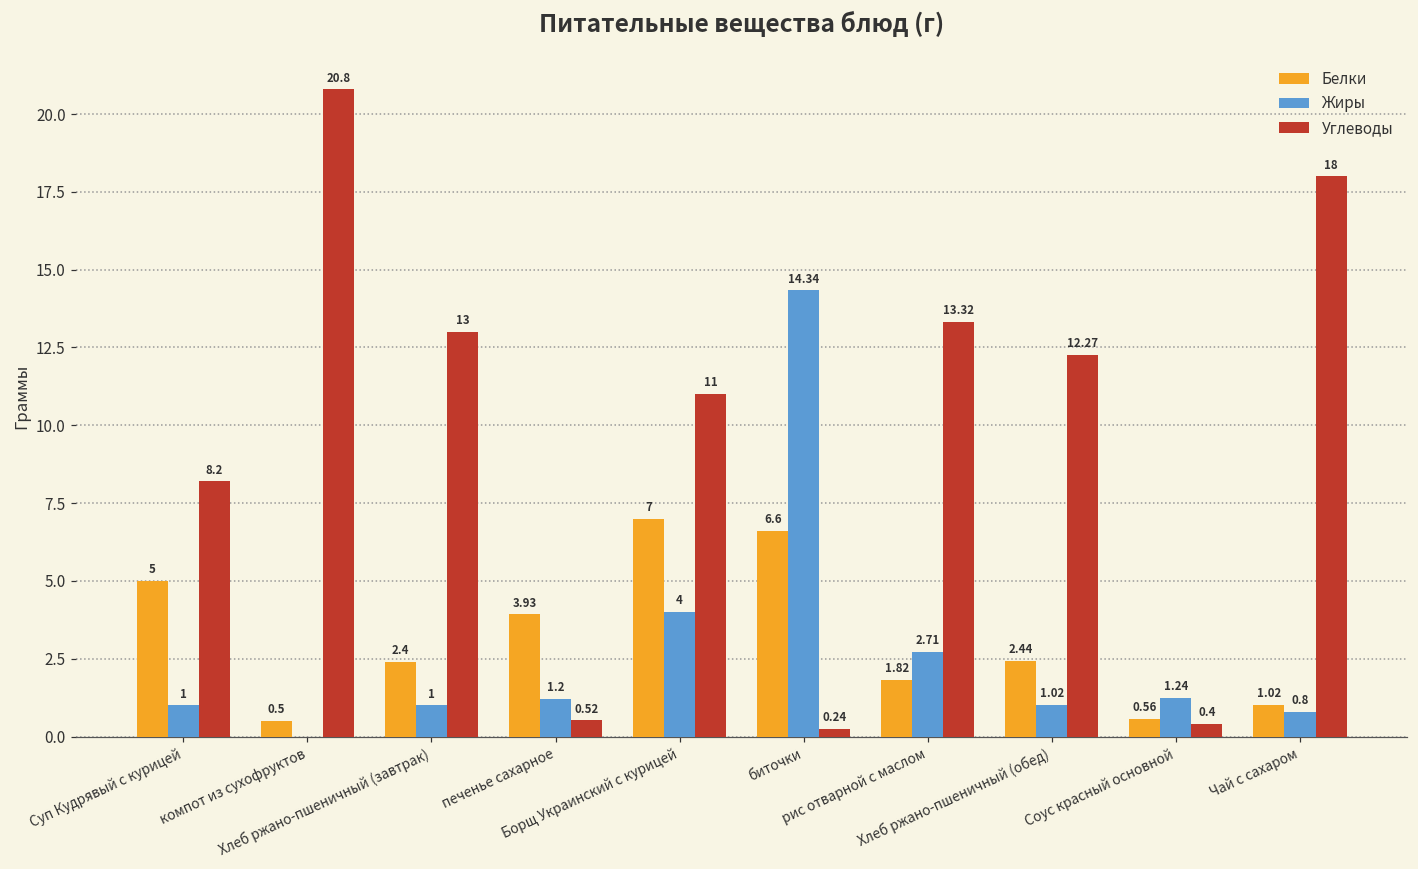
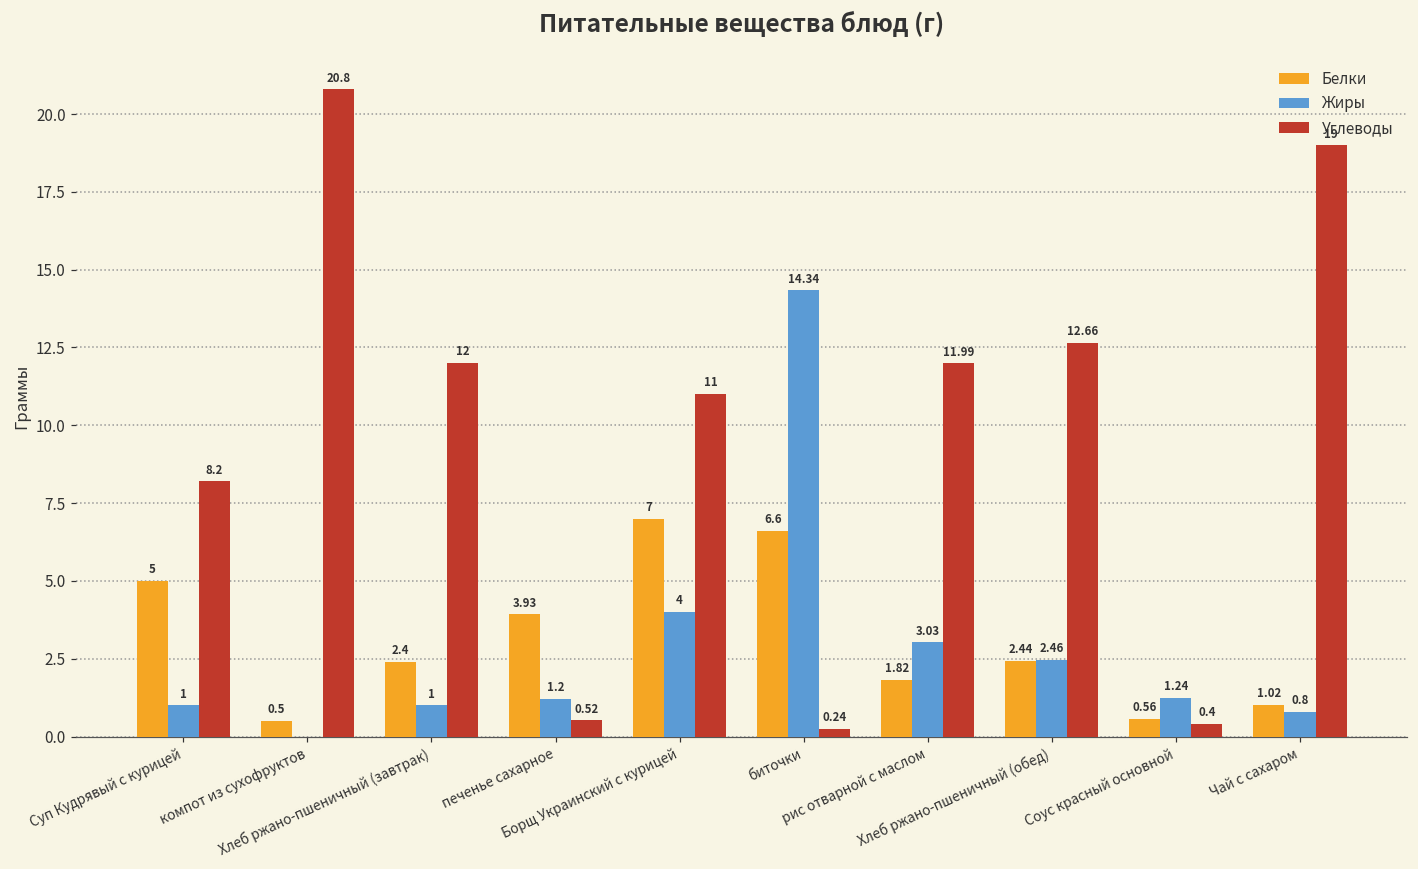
  {
    "Белки": {
      "Суп Кудрявый с курицей": 5,
      "компот из сухофруктов": 0.5,
      "Хлеб ржано-пшеничный (завтрак)": 2.4,
      "печенье сахарное": 3.93,
      "Борщ Украинский с курицей": 7,
      "биточки": 6.6,
      "рис отварной с маслом": 1.82,
      "Хлеб ржано-пшеничный (обед)": 2.44,
      "Соус красный основной": 0.56,
      "Чай с сахаром": 1.02
    },
    "Жиры": {
      "Суп Кудрявый с курицей": 1,
      "Хлеб ржано-пшеничный (завтрак)": 1,
      "печенье сахарное": 1.2,
      "Борщ Украинский с курицей": 4,
      "биточки": 14.34,
-     "рис отварной с маслом": 2.71,
-     "Хлеб ржано-пшеничный (обед)": 1.02,
+     "рис отварной с маслом": 3.03,
+     "Хлеб ржано-пшеничный (обед)": 2.46,
      "Соус красный основной": 1.24,
      "Чай с сахаром": 0.8
    },
    "Углеводы": {
      "Суп Кудрявый с курицей": 8.2,
      "компот из сухофруктов": 20.8,
-     "Хлеб ржано-пшеничный (завтрак)": 13,
+     "Хлеб ржано-пшеничный (завтрак)": 12,
      "печенье сахарное": 0.52,
      "Борщ Украинский с курицей": 11,
      "биточки": 0.24,
-     "рис отварной с маслом": 13.32,
-     "Хлеб ржано-пшеничный (обед)": 12.27,
+     "рис отварной с маслом": 11.99,
+     "Хлеб ржано-пшеничный (обед)": 12.66,
      "Соус красный основной": 0.4,
-     "Чай с сахаром": 18
+     "Чай с сахаром": 19
    }
  }
